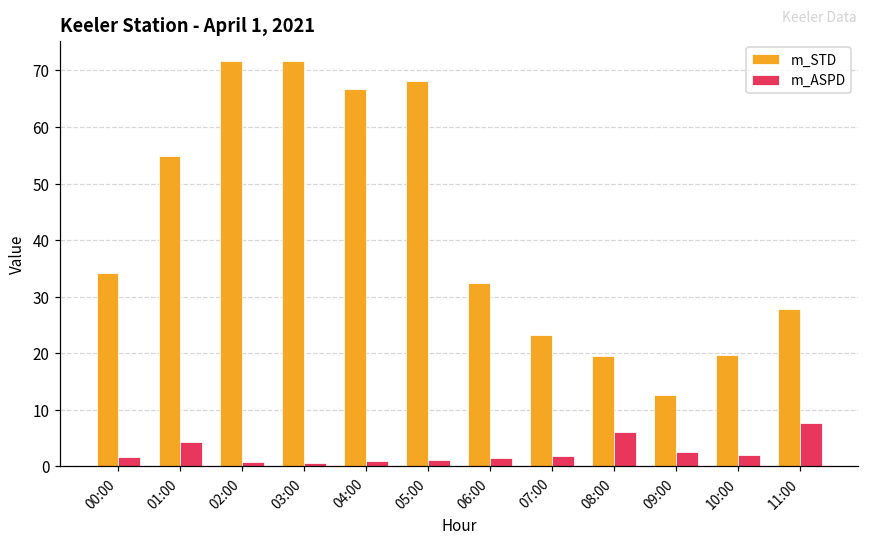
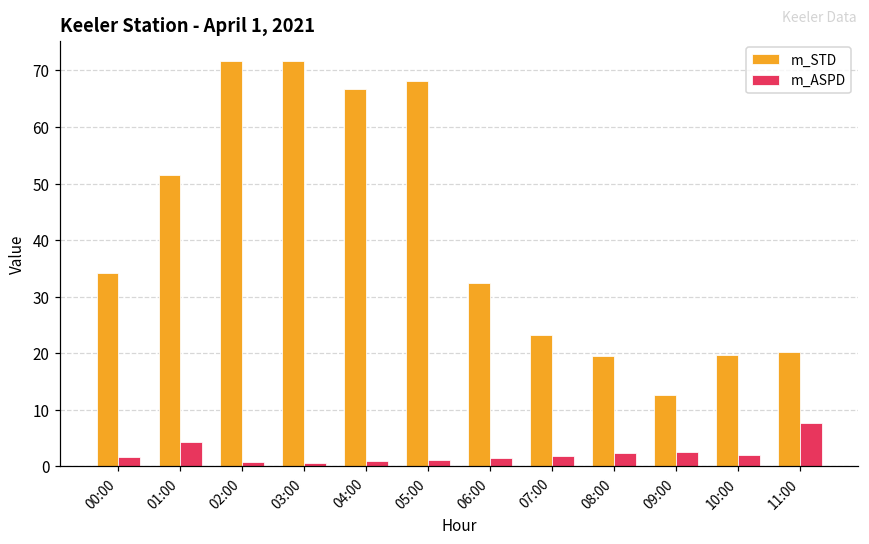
  {
    "m_STD": {
      "00:00": 34,
-     "01:00": 55,
+     "01:00": 51,
      "02:00": 72,
      "03:00": 72,
      "04:00": 67,
      "05:00": 68,
      "06:00": 32,
      "07:00": 23,
      "08:00": 20,
      "09:00": 13,
      "10:00": 20,
-     "11:00": 28
+     "11:00": 20
    },
    "m_ASPD": {
      "00:00": 2,
      "01:00": 4,
      "02:00": 1,
      "03:00": 1,
      "04:00": 1,
      "05:00": 1,
      "06:00": 1,
      "07:00": 2,
-     "08:00": 6,
+     "08:00": 2,
      "09:00": 3,
      "10:00": 2,
      "11:00": 8
    }
  }
